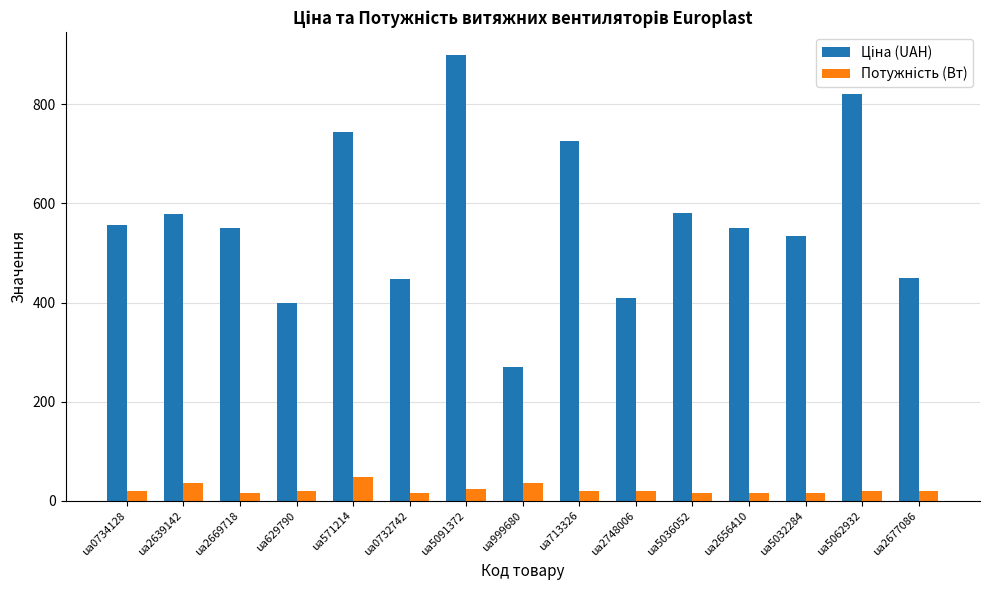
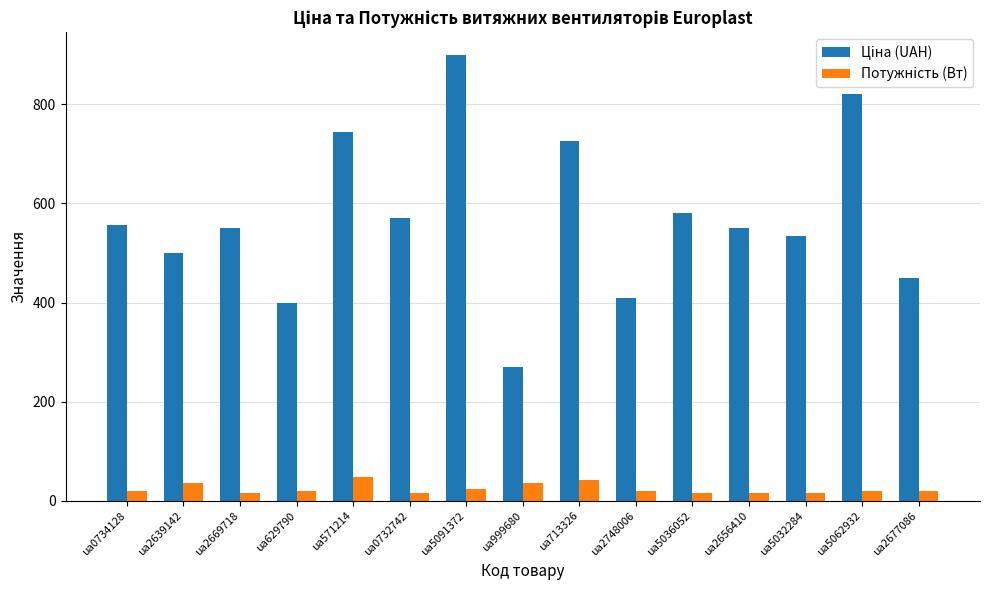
  {
    "Ціна (UAH)": {
      "ua0734128": 560,
-     "ua2639142": 580,
+     "ua2639142": 500,
      "ua2669718": 550,
      "ua629790": 400,
      "ua571214": 740,
-     "ua0732742": 450,
+     "ua0732742": 570,
      "ua5091372": 900,
      "ua999680": 270,
      "ua713326": 730,
      "ua2748006": 410,
      "ua5036052": 580,
      "ua2656410": 550,
      "ua5032284": 540,
      "ua5062932": 820,
      "ua2677086": 450
    },
    "Потужність (Вт)": {
      "ua0734128": 20,
      "ua2639142": 40,
      "ua2669718": 20,
      "ua629790": 20,
      "ua571214": 50,
      "ua0732742": 20,
      "ua5091372": 20,
      "ua999680": 40,
-     "ua713326": 20,
+     "ua713326": 40,
      "ua2748006": 20,
      "ua5036052": 20,
      "ua2656410": 20,
      "ua5032284": 20,
      "ua5062932": 20,
      "ua2677086": 20
    }
  }
